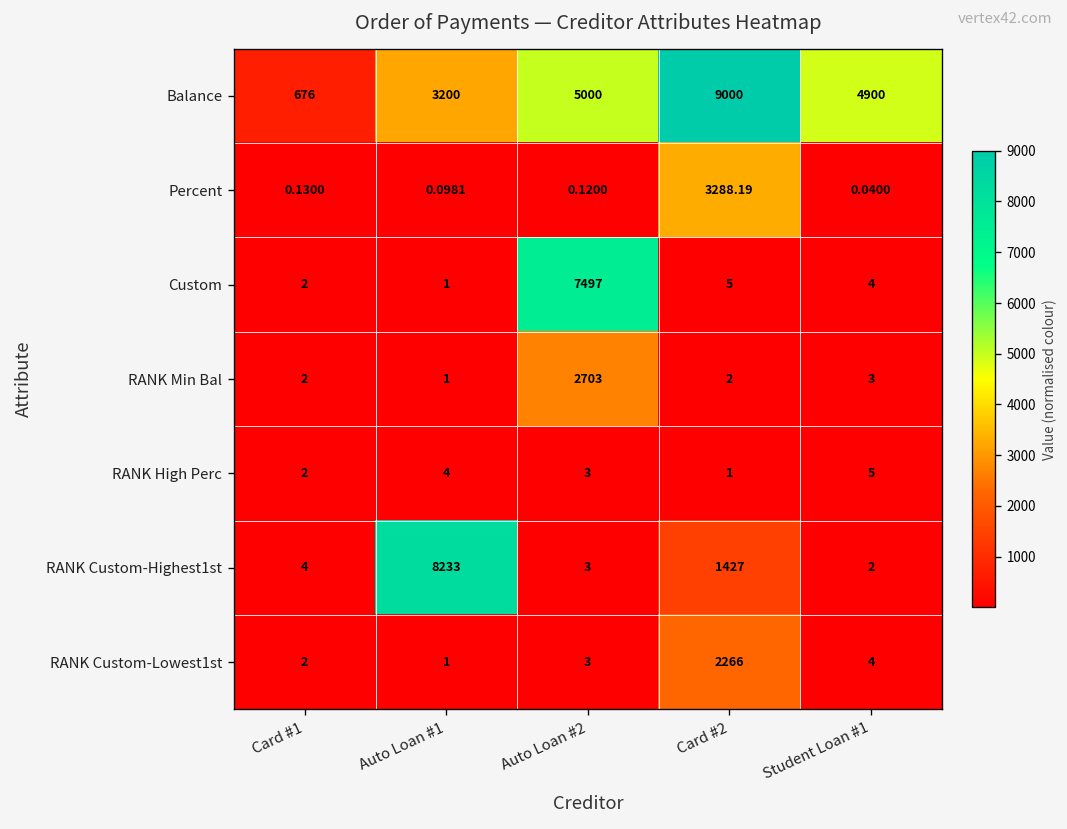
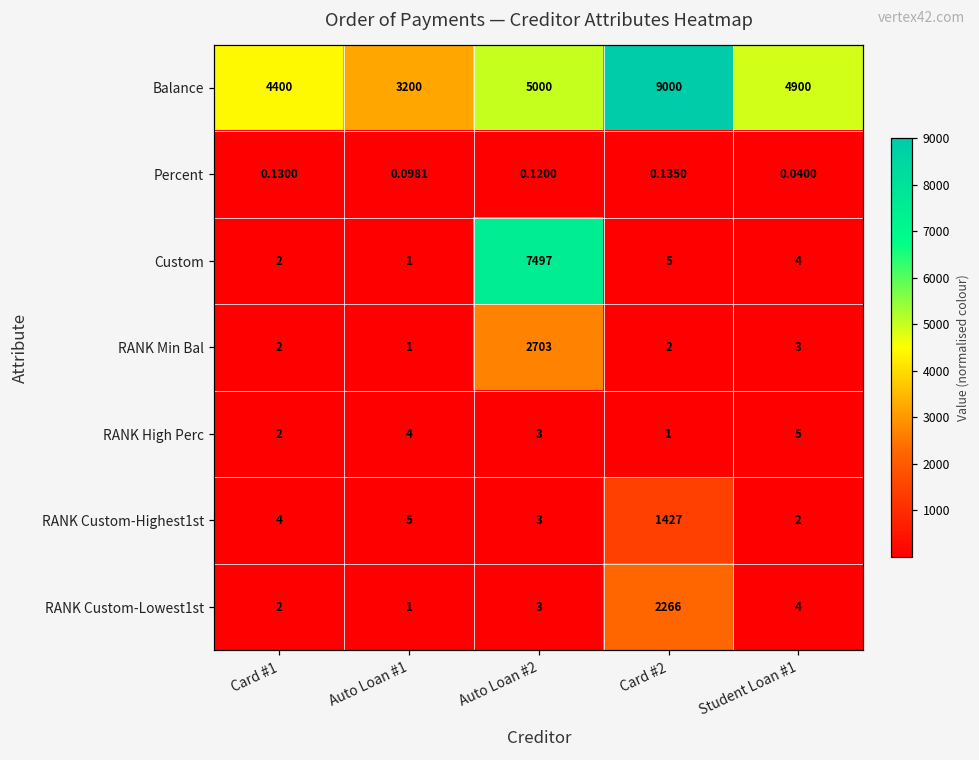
  {
    "Balance": {
-     "Card #1": 676,
+     "Card #1": 4400,
      "Auto Loan #1": 3200,
      "Auto Loan #2": 5000,
      "Card #2": 9000,
      "Student Loan #1": 4900
    },
    "Percent": {
      "Card #1": 0.1300,
      "Auto Loan #1": 0.0981,
      "Auto Loan #2": 0.1200,
-     "Card #2": 3288.19,
+     "Card #2": 0.1350,
      "Student Loan #1": 0.0400
    },
    "Custom": {
      "Card #1": 2,
      "Auto Loan #1": 1,
      "Auto Loan #2": 7497,
      "Card #2": 5,
      "Student Loan #1": 4
    },
    "RANK Min Bal": {
      "Card #1": 2,
      "Auto Loan #1": 1,
      "Auto Loan #2": 2703,
      "Card #2": 2,
      "Student Loan #1": 3
    },
    "RANK High Perc": {
      "Card #1": 2,
      "Auto Loan #1": 4,
      "Auto Loan #2": 3,
      "Card #2": 1,
      "Student Loan #1": 5
    },
    "RANK Custom-Highest1st": {
      "Card #1": 4,
-     "Auto Loan #1": 8233,
+     "Auto Loan #1": 5,
      "Auto Loan #2": 3,
      "Card #2": 1427,
      "Student Loan #1": 2
    },
    "RANK Custom-Lowest1st": {
      "Card #1": 2,
      "Auto Loan #1": 1,
      "Auto Loan #2": 3,
      "Card #2": 2266,
      "Student Loan #1": 4
    }
  }
